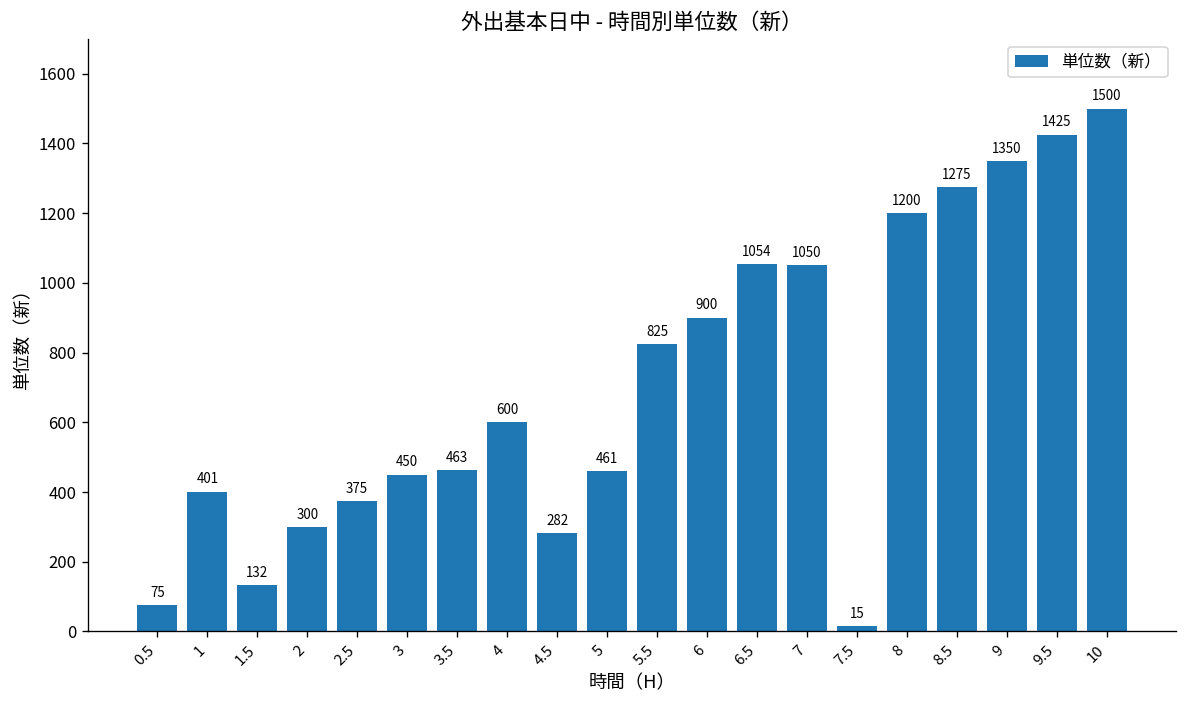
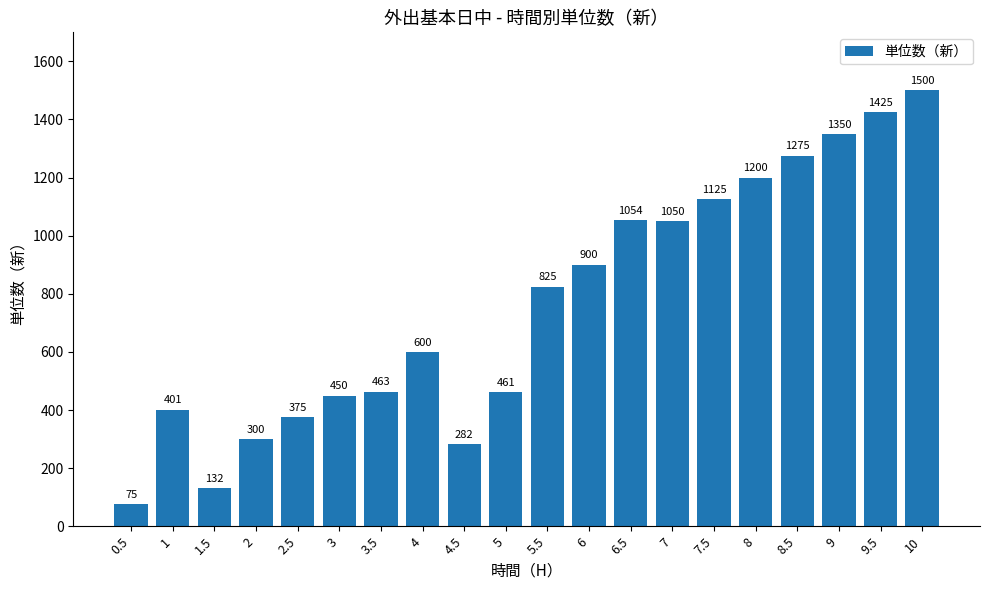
  {
    "0.5": 75,
    "1": 401,
    "1.5": 132,
    "2": 300,
    "2.5": 375,
    "3": 450,
    "3.5": 463,
    "4": 600,
    "4.5": 282,
    "5": 461,
    "5.5": 825,
    "6": 900,
    "6.5": 1054,
    "7": 1050,
-   "7.5": 15,
+   "7.5": 1125,
    "8": 1200,
    "8.5": 1275,
    "9": 1350,
    "9.5": 1425,
    "10": 1500
  }
